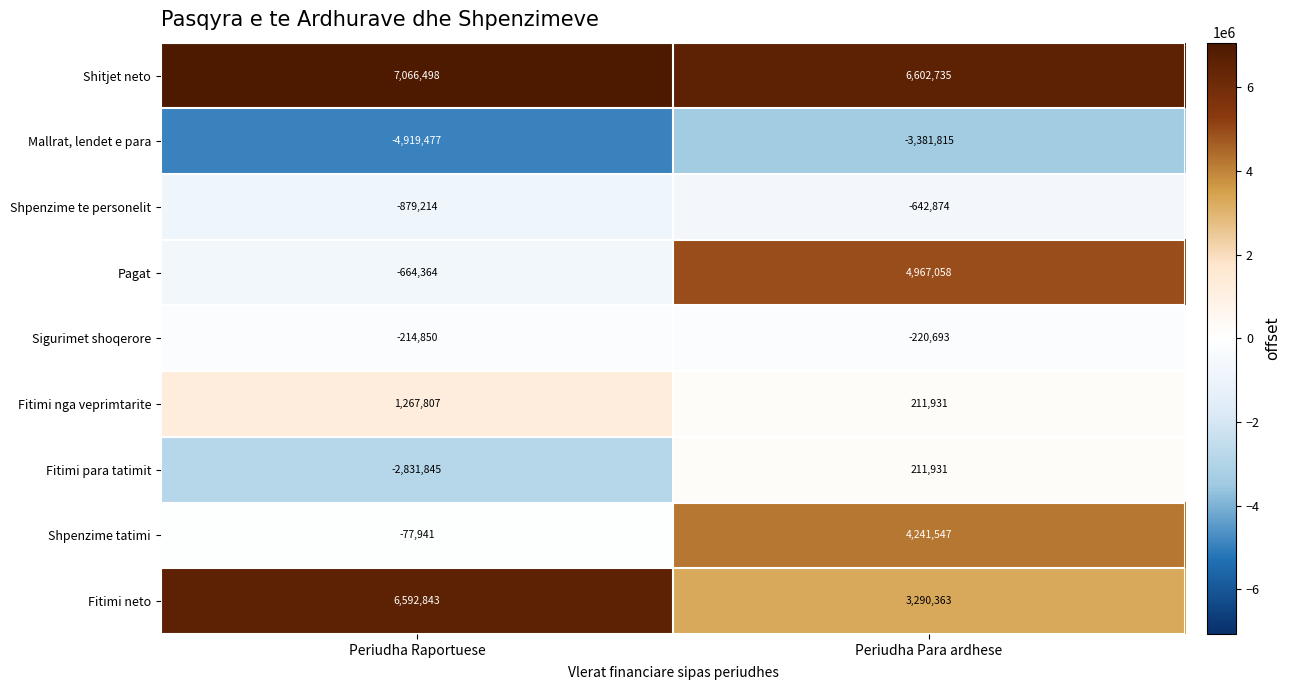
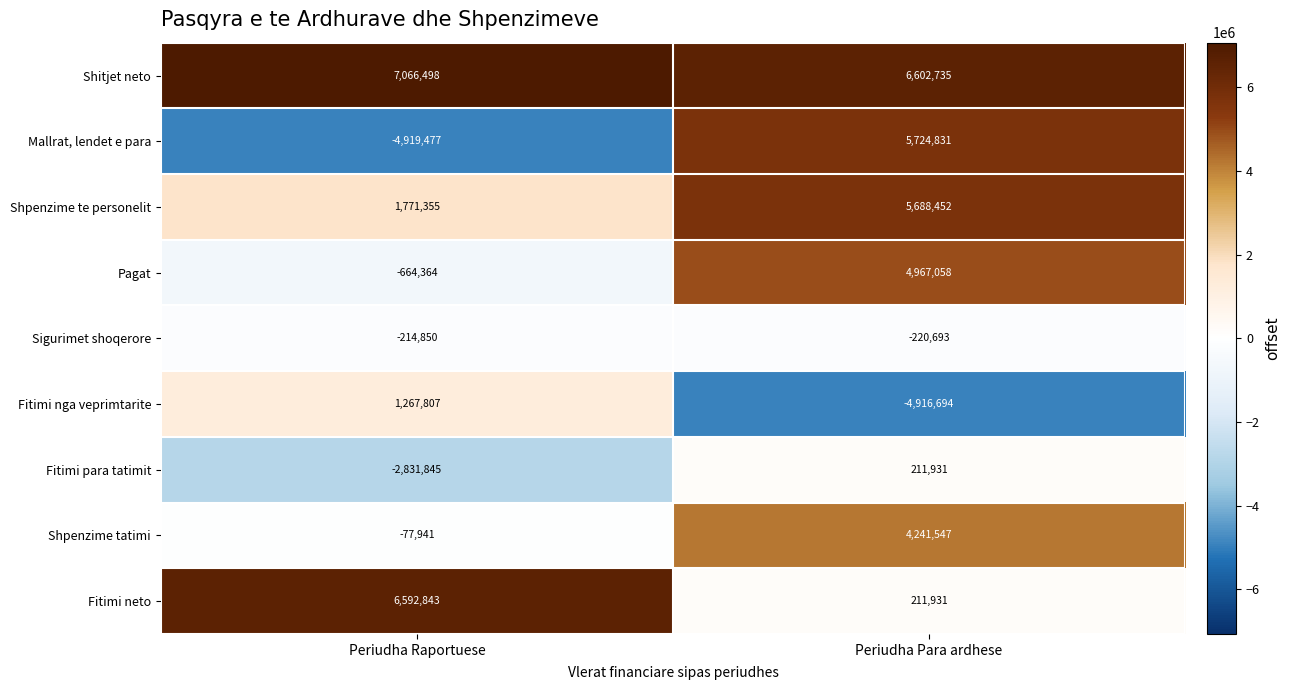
  {
    "Shitjet neto": {
      "Periudha Raportuese": "7,066,498",
      "Periudha Para ardhese": "6,602,735"
    },
    "Mallrat, lendet e para": {
      "Periudha Raportuese": "-4,919,477",
-     "Periudha Para ardhese": "-3,381,815"
+     "Periudha Para ardhese": "5,724,831"
    },
    "Shpenzime te personelit": {
-     "Periudha Raportuese": "-879,214",
-     "Periudha Para ardhese": "-642,874"
+     "Periudha Raportuese": "1,771,355",
+     "Periudha Para ardhese": "5,688,452"
    },
    "Pagat": {
      "Periudha Raportuese": "-664,364",
      "Periudha Para ardhese": "4,967,058"
    },
    "Sigurimet shoqerore": {
      "Periudha Raportuese": "-214,850",
      "Periudha Para ardhese": "-220,693"
    },
    "Fitimi nga veprimtarite": {
      "Periudha Raportuese": "1,267,807",
-     "Periudha Para ardhese": "211,931"
+     "Periudha Para ardhese": "-4,916,694"
    },
    "Fitimi para tatimit": {
      "Periudha Raportuese": "-2,831,845",
      "Periudha Para ardhese": "211,931"
    },
    "Shpenzime tatimi": {
      "Periudha Raportuese": "-77,941",
      "Periudha Para ardhese": "4,241,547"
    },
    "Fitimi neto": {
      "Periudha Raportuese": "6,592,843",
-     "Periudha Para ardhese": "3,290,363"
+     "Periudha Para ardhese": "211,931"
    }
  }
